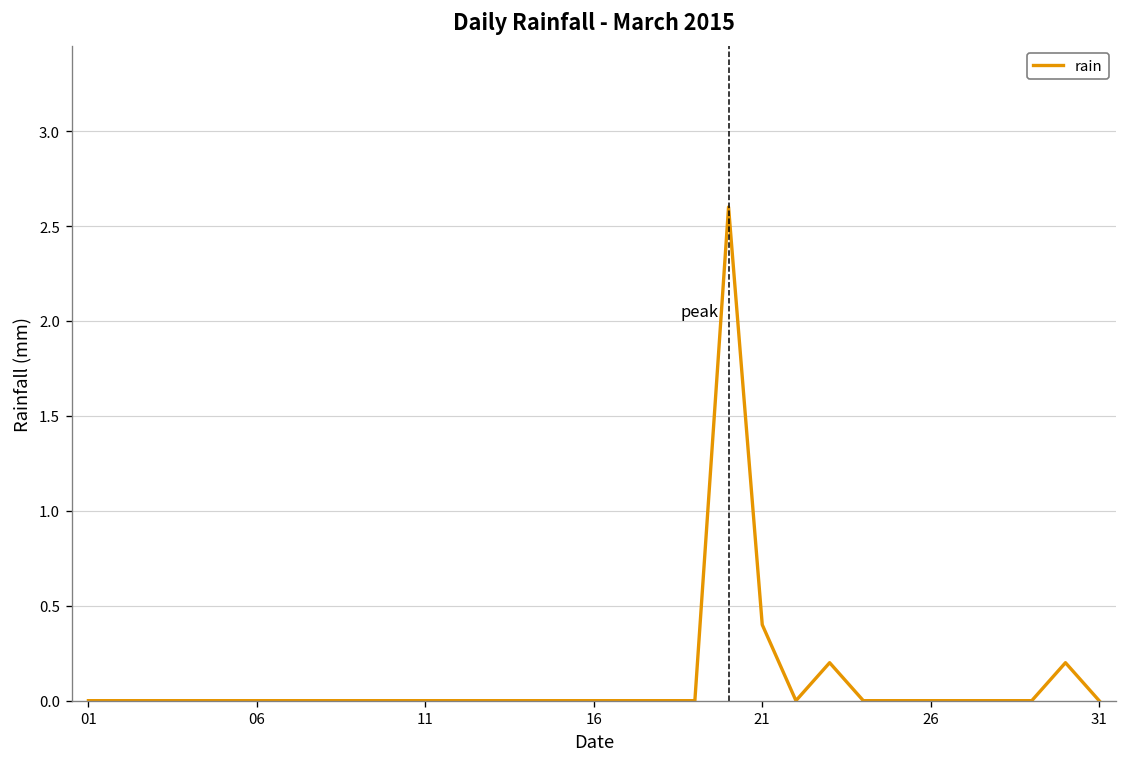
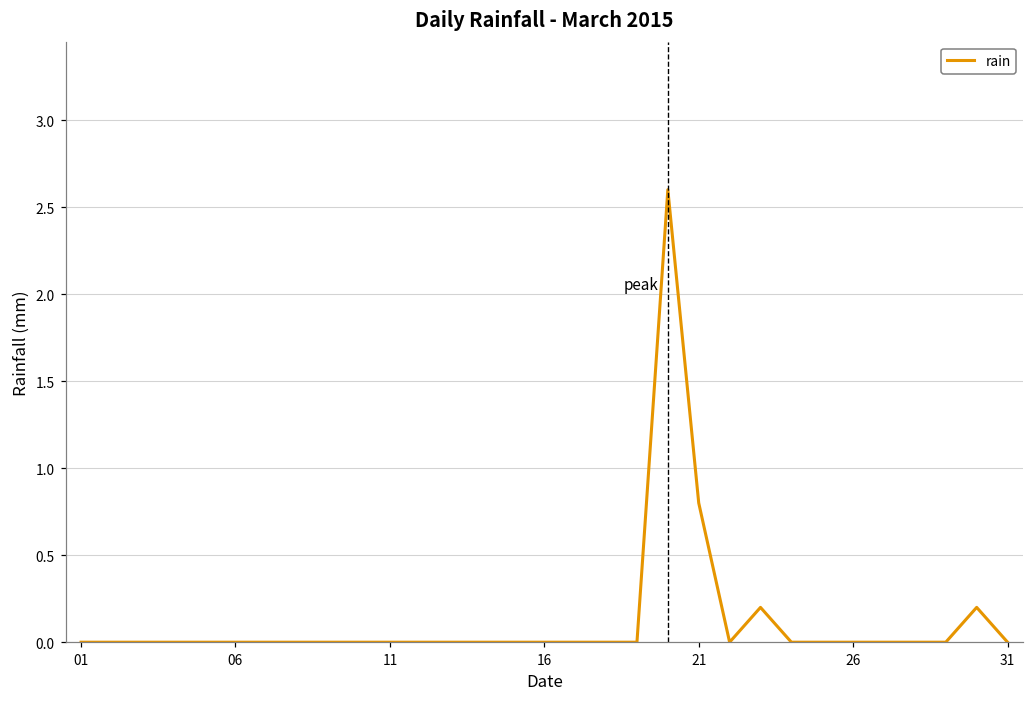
  {
    "01": 0.0,
    "06": 0.0,
    "11": 0.0,
    "16": 0.0,
-   "21": 0.4,
+   "21": 0.8,
    "26": 0.0,
    "31": 0.0
  }
